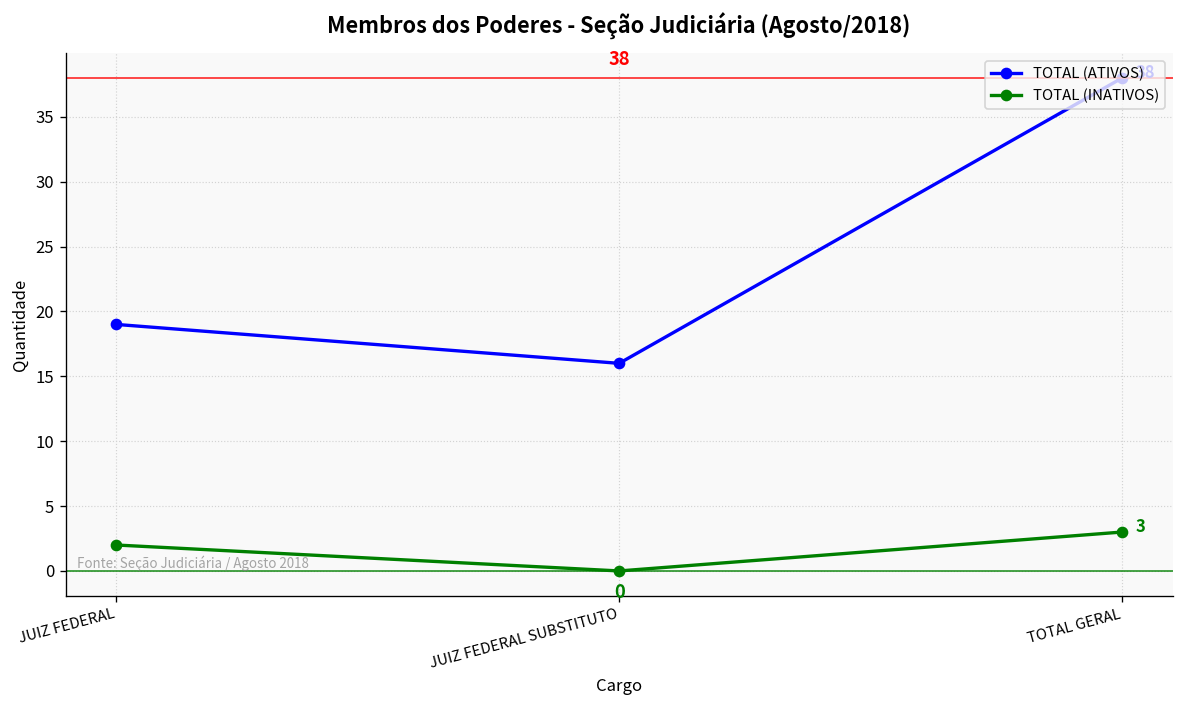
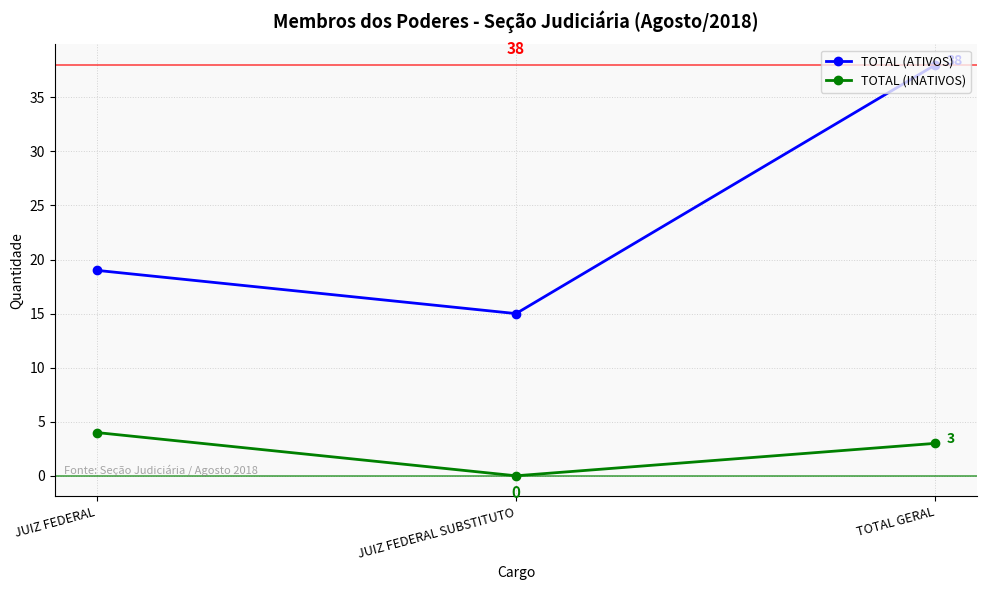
  {
    "TOTAL (ATIVOS)": {
      "JUIZ FEDERAL": 19,
-     "JUIZ FEDERAL SUBSTITUTO": 16
+     "JUIZ FEDERAL SUBSTITUTO": 15
    },
    "TOTAL (INATIVOS)": {
-     "JUIZ FEDERAL": 2
+     "JUIZ FEDERAL": 4
    }
  }
